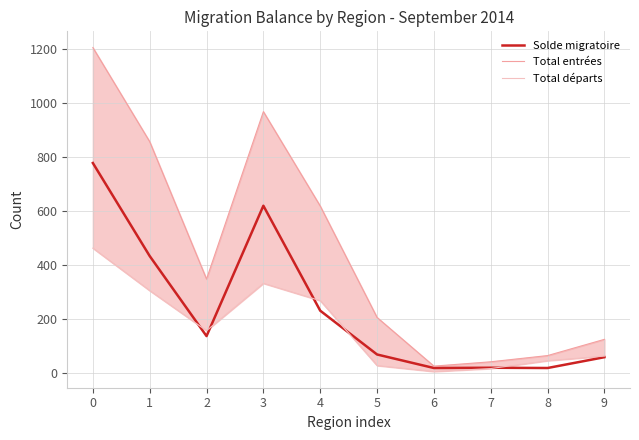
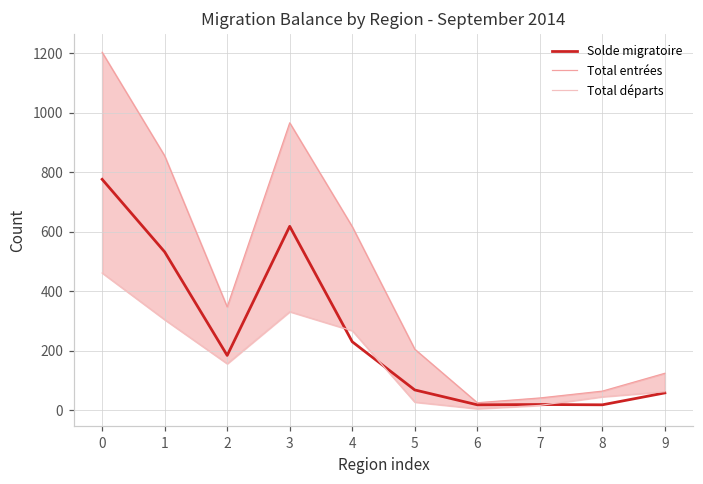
  {
    "Solde migratoire": {
      "0": 780,
-     "1": 430,
-     "2": 140,
+     "1": 530,
+     "2": 190,
      "3": 620,
      "4": 230,
      "5": 70,
      "8": 20
    }
  }
